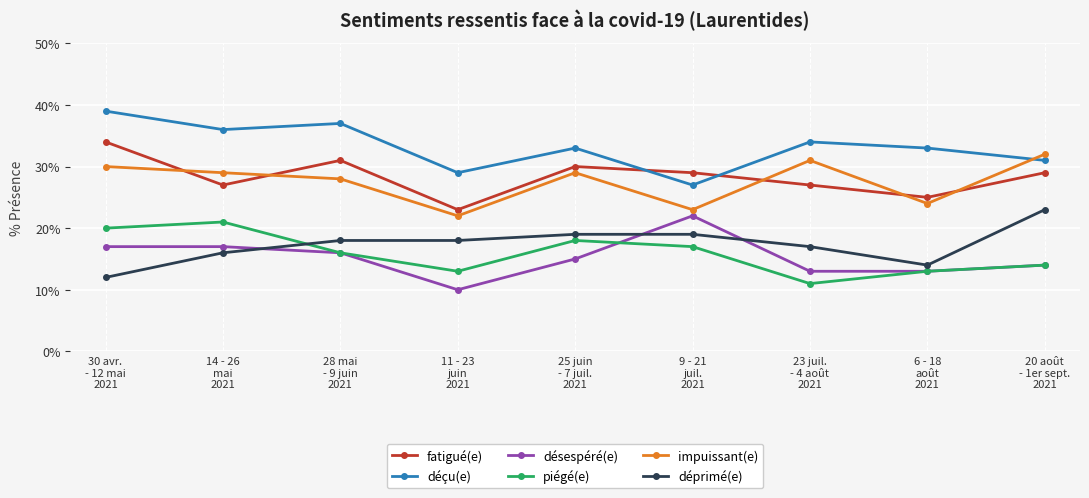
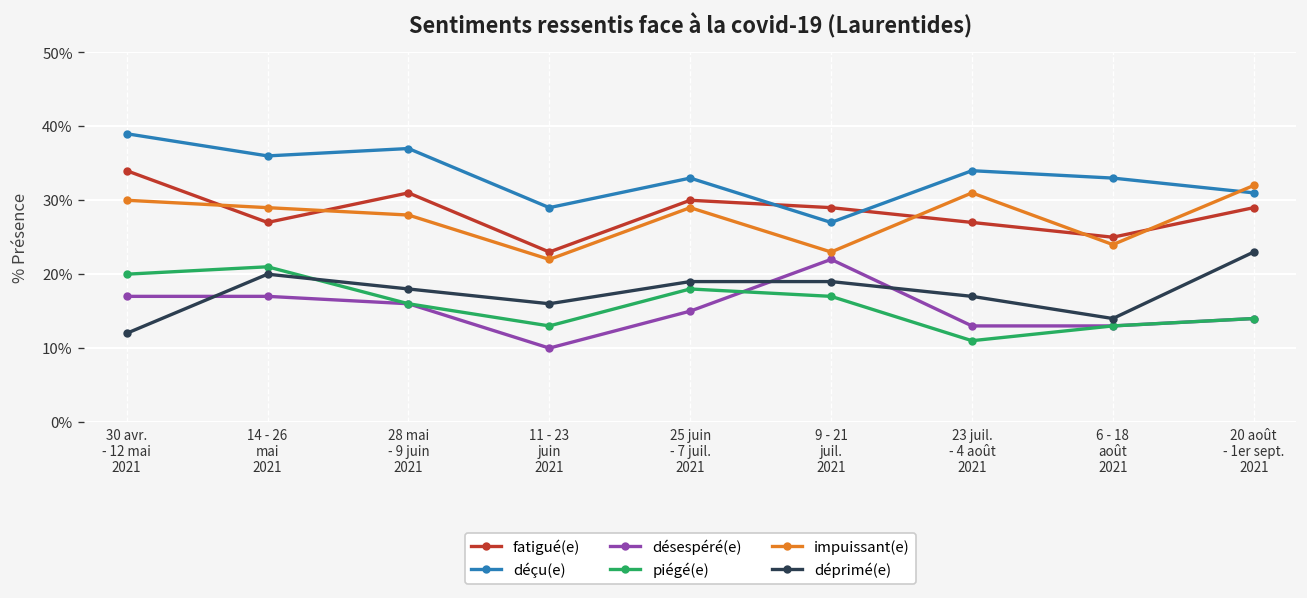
  {
    "fatigué(e)": {
      "30 avr. - 12 mai 2021": "34%",
      "14 - 26 mai 2021": "27%",
      "28 mai - 9 juin 2021": "31%",
      "11 - 23 juin 2021": "23%",
      "25 juin - 7 juil. 2021": "30%",
      "9 - 21 juil. 2021": "29%",
      "23 juil. - 4 août 2021": "27%",
      "6 - 18 août 2021": "25%",
      "20 août - 1er sept. 2021": "29%"
    },
    "déçu(e)": {
      "30 avr. - 12 mai 2021": "39%",
      "14 - 26 mai 2021": "36%",
      "28 mai - 9 juin 2021": "37%",
      "11 - 23 juin 2021": "29%",
      "25 juin - 7 juil. 2021": "33%",
      "9 - 21 juil. 2021": "27%",
      "23 juil. - 4 août 2021": "34%",
      "6 - 18 août 2021": "33%",
      "20 août - 1er sept. 2021": "31%"
    },
    "désespéré(e)": {
      "30 avr. - 12 mai 2021": "17%",
      "14 - 26 mai 2021": "17%",
      "11 - 23 juin 2021": "10%",
      "25 juin - 7 juil. 2021": "15%",
      "9 - 21 juil. 2021": "22%",
      "23 juil. - 4 août 2021": "13%"
    },
    "piégé(e)": {
      "30 avr. - 12 mai 2021": "20%",
      "14 - 26 mai 2021": "21%",
      "11 - 23 juin 2021": "13%",
      "25 juin - 7 juil. 2021": "18%",
      "9 - 21 juil. 2021": "17%",
      "23 juil. - 4 août 2021": "11%"
    },
    "impuissant(e)": {
      "30 avr. - 12 mai 2021": "30%",
      "14 - 26 mai 2021": "29%",
      "28 mai - 9 juin 2021": "28%",
      "11 - 23 juin 2021": "22%",
      "25 juin - 7 juil. 2021": "29%",
      "9 - 21 juil. 2021": "23%",
      "23 juil. - 4 août 2021": "31%",
      "6 - 18 août 2021": "24%",
      "20 août - 1er sept. 2021": "32%"
    },
    "déprimé(e)": {
      "30 avr. - 12 mai 2021": "12%",
-     "14 - 26 mai 2021": "16%",
+     "14 - 26 mai 2021": "20%",
      "28 mai - 9 juin 2021": "18%",
-     "11 - 23 juin 2021": "18%",
+     "11 - 23 juin 2021": "16%",
      "25 juin - 7 juil. 2021": "19%",
      "9 - 21 juil. 2021": "19%",
      "23 juil. - 4 août 2021": "17%",
      "6 - 18 août 2021": "14%",
      "20 août - 1er sept. 2021": "23%"
    }
  }
